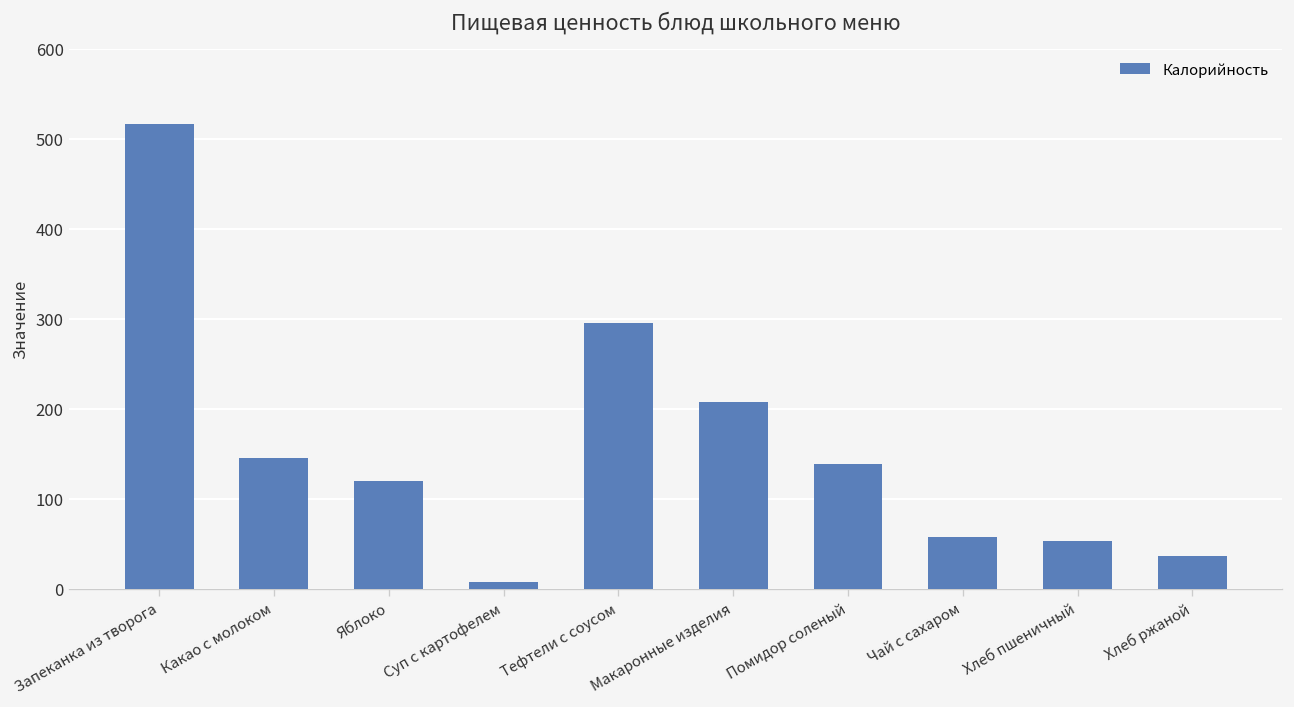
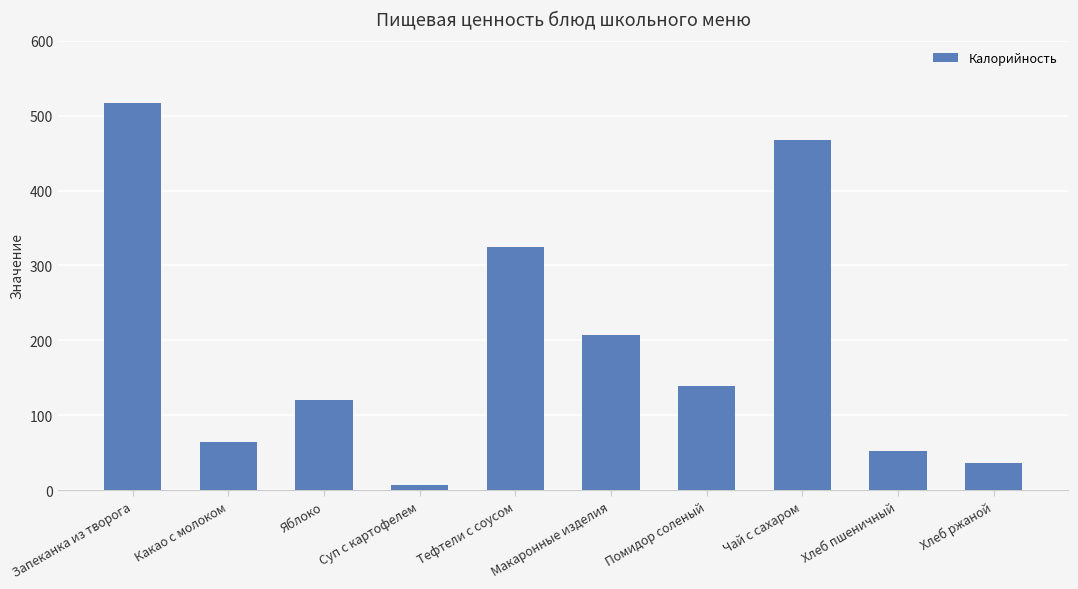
  {
    "Запеканка из творога": 520,
-   "Какао с молоком": 150,
+   "Какао с молоком": 60,
    "Яблоко": 120,
    "Суп с картофелем": 10,
-   "Тефтели с соусом": 290,
+   "Тефтели с соусом": 320,
    "Макаронные изделия": 210,
    "Помидор соленый": 140,
-   "Чай с сахаром": 60,
+   "Чай с сахаром": 470,
    "Хлеб пшеничный": 50,
    "Хлеб ржаной": 40
  }
